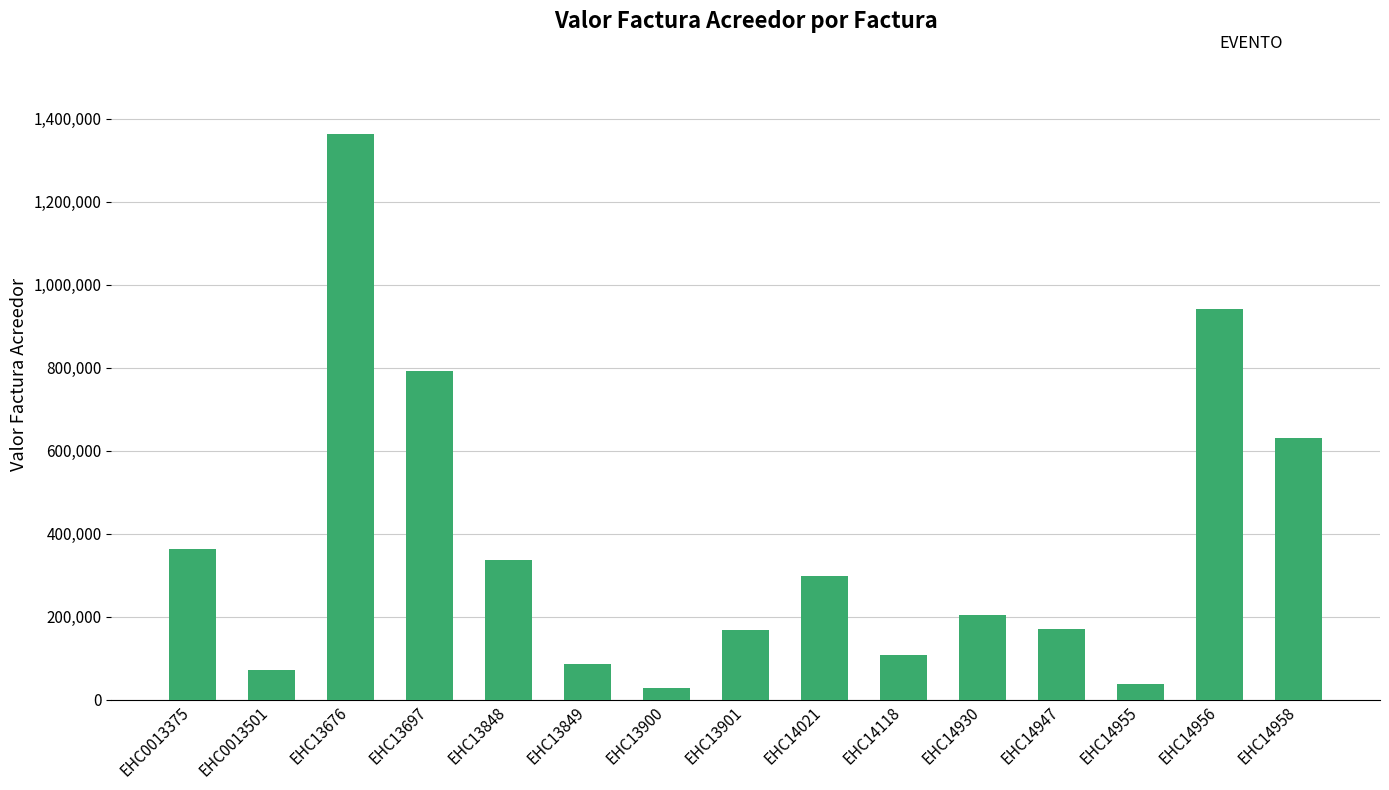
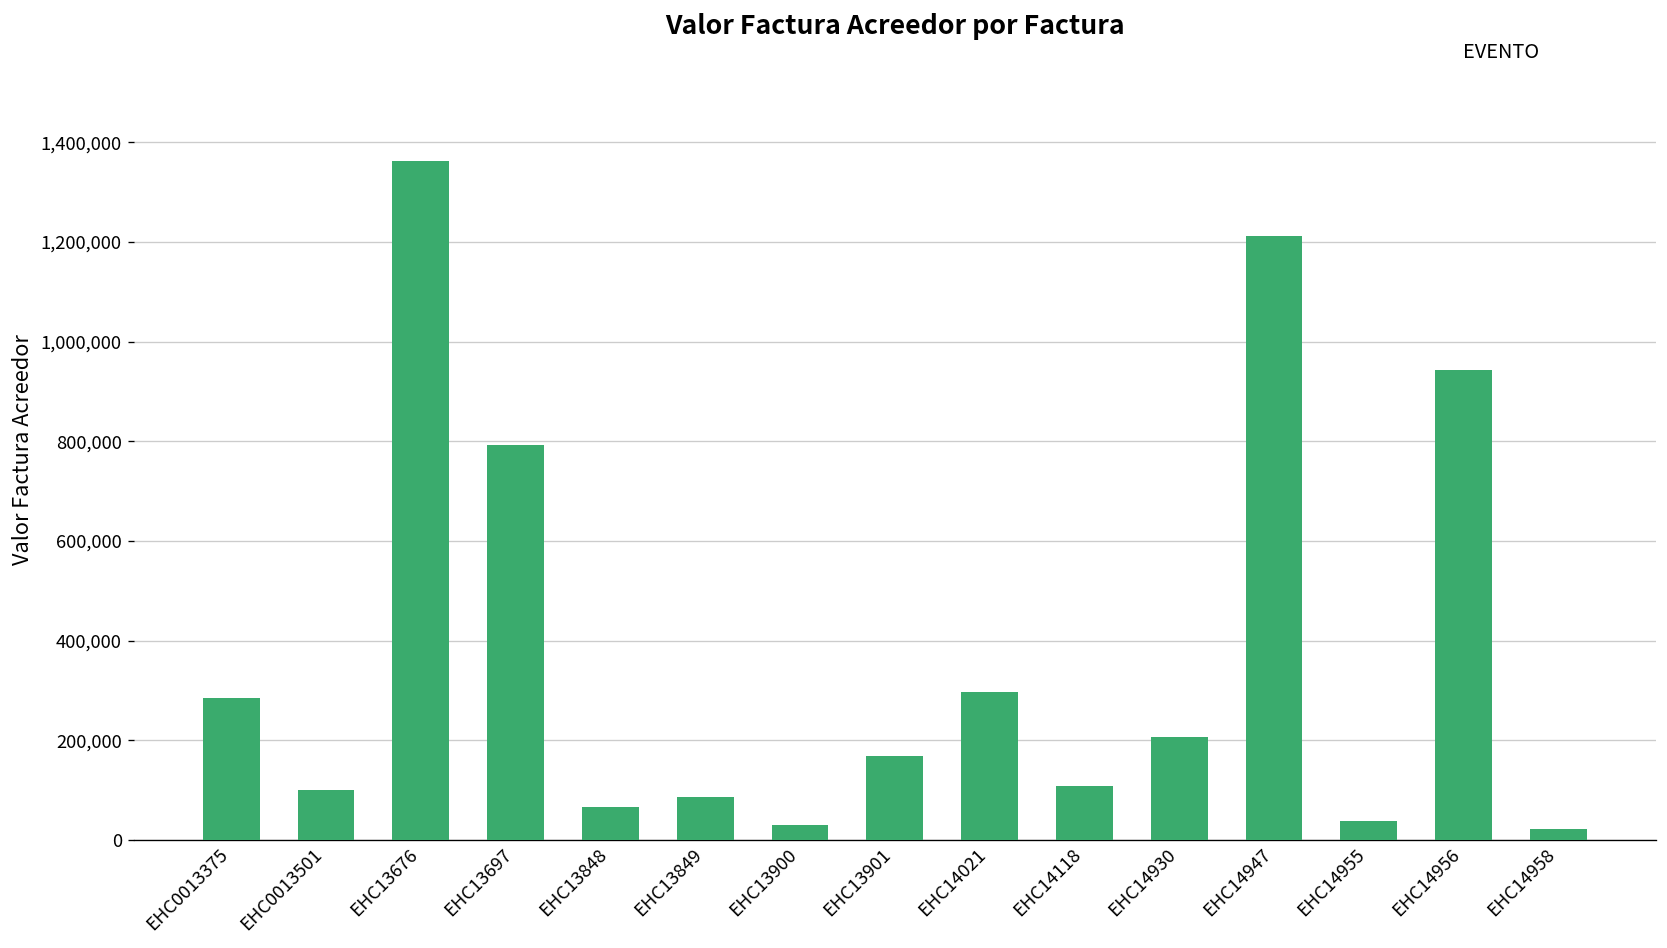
  {
-   "EHC0013375": "360,000",
-   "EHC0013501": "70,000",
+   "EHC0013375": "280,000",
+   "EHC0013501": "100,000",
    "EHC13676": "1,360,000",
    "EHC13697": "790,000",
-   "EHC13848": "340,000",
+   "EHC13848": "70,000",
    "EHC13849": "90,000",
    "EHC13900": "30,000",
    "EHC13901": "170,000",
    "EHC14021": "300,000",
    "EHC14118": "110,000",
    "EHC14930": "210,000",
-   "EHC14947": "170,000",
+   "EHC14947": "1,210,000",
    "EHC14955": "40,000",
    "EHC14956": "940,000",
-   "EHC14958": "630,000"
+   "EHC14958": "20,000"
  }
